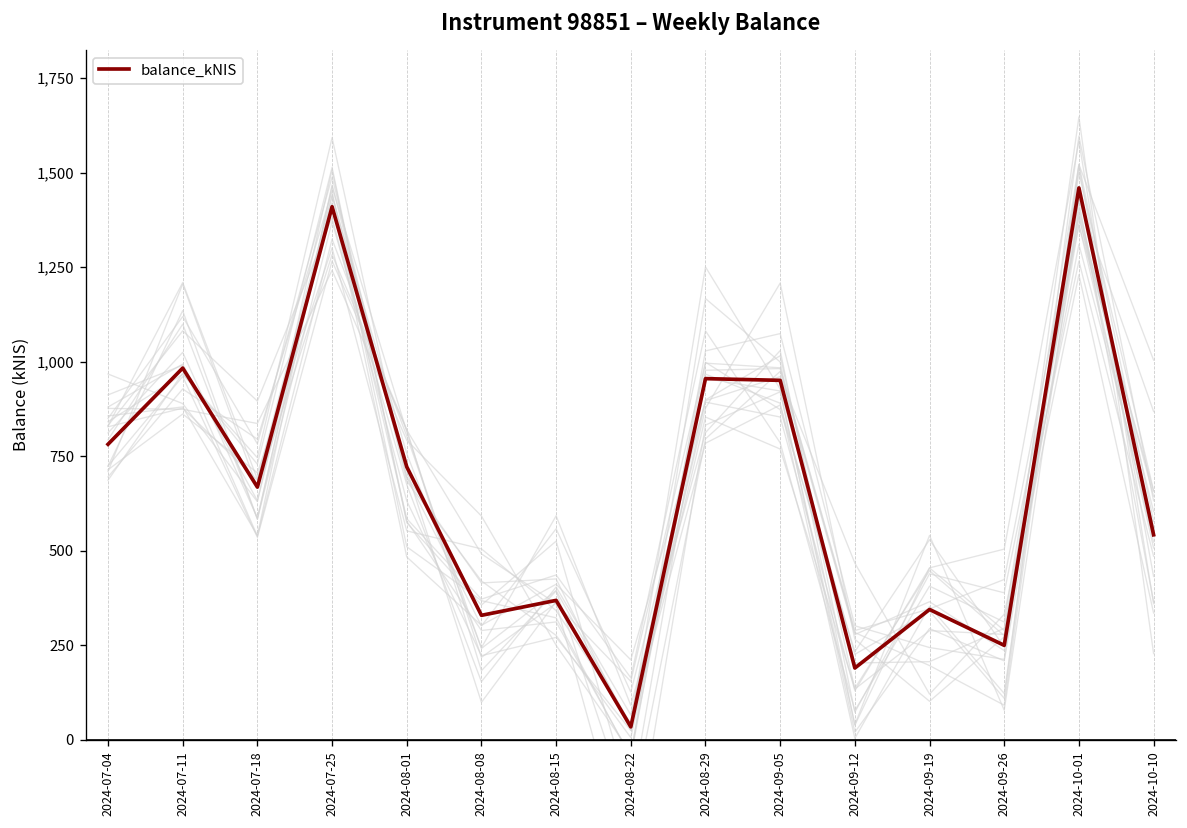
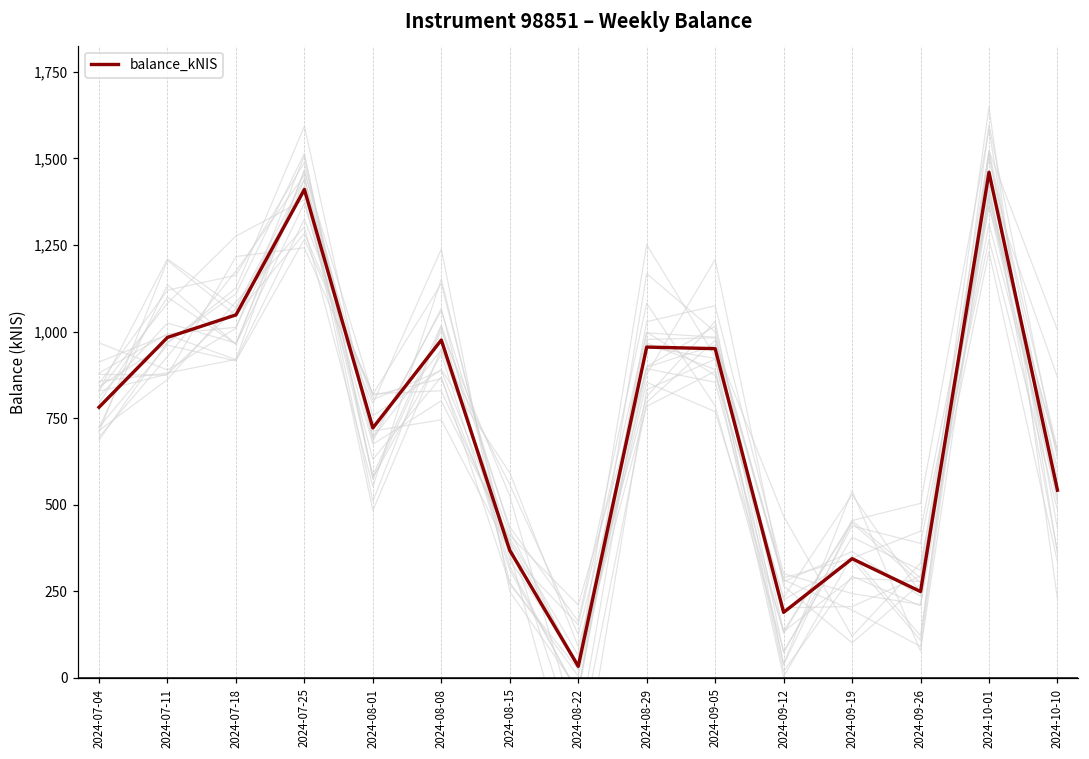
  {
    "balance_kNIS": {
      "2024-07-04": "780",
-     "2024-07-18": "670",
+     "2024-07-18": "1,050",
      "2024-08-01": "720",
-     "2024-08-08": "330",
+     "2024-08-08": "980",
      "2024-09-05": "950",
      "2024-09-12": "190",
      "2024-10-01": "1,460",
      "2024-10-10": "540"
    }
  }
